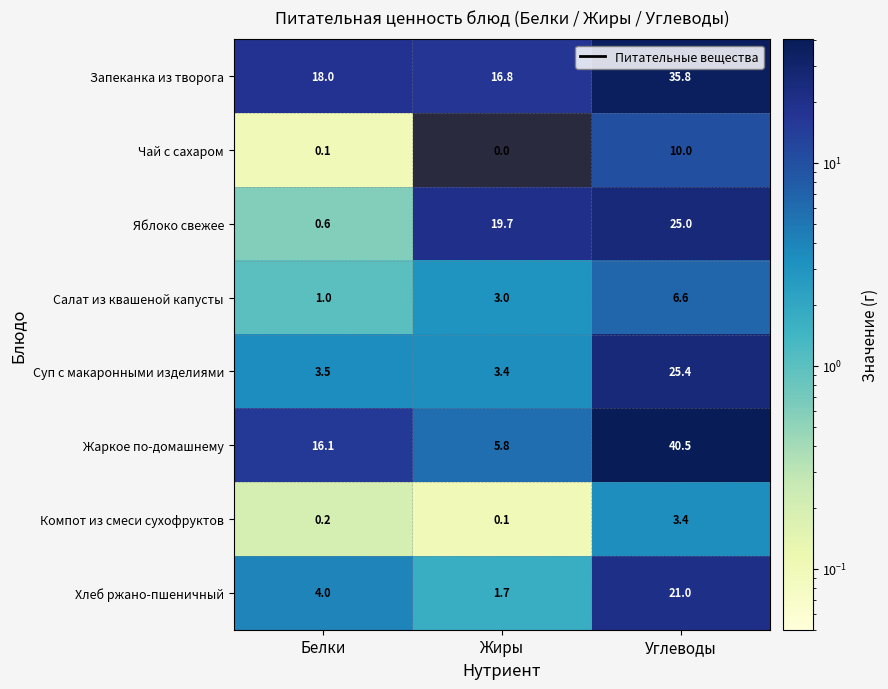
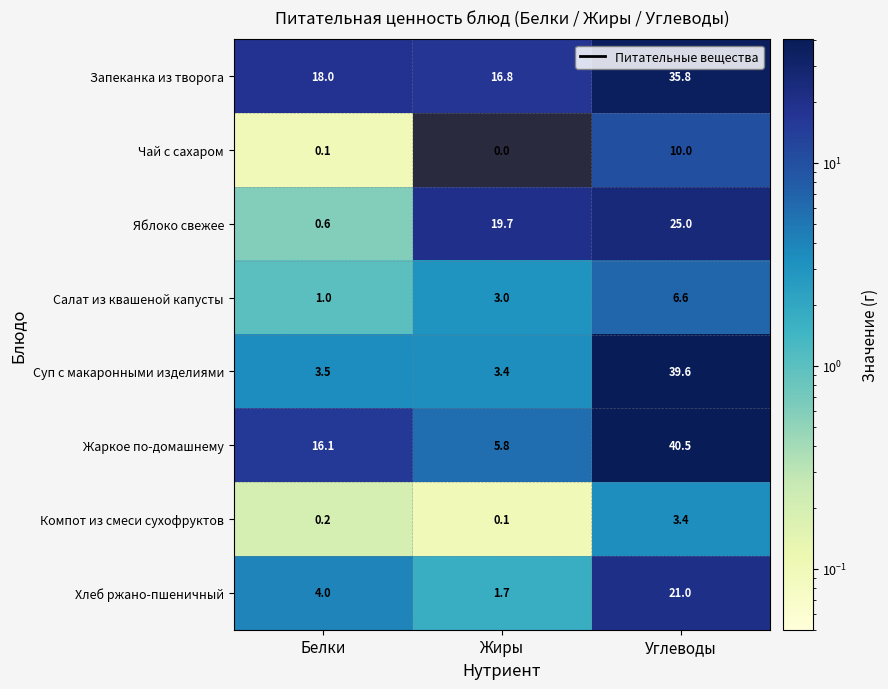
  {
    "Запеканка из творога": {
      "Белки": 18.0,
      "Жиры": 16.8,
      "Углеводы": 35.8
    },
    "Чай с сахаром": {
      "Белки": 0.1,
      "Жиры": 0.0,
      "Углеводы": 10.0
    },
    "Яблоко свежее": {
      "Белки": 0.6,
      "Жиры": 19.7,
      "Углеводы": 25.0
    },
    "Салат из квашеной капусты": {
      "Белки": 1.0,
      "Жиры": 3.0,
      "Углеводы": 6.6
    },
    "Суп с макаронными изделиями": {
      "Белки": 3.5,
      "Жиры": 3.4,
-     "Углеводы": 25.4
+     "Углеводы": 39.6
    },
    "Жаркое по-домашнему": {
      "Белки": 16.1,
      "Жиры": 5.8,
      "Углеводы": 40.5
    },
    "Компот из смеси сухофруктов": {
      "Белки": 0.2,
      "Жиры": 0.1,
      "Углеводы": 3.4
    },
    "Хлеб ржано-пшеничный": {
      "Белки": 4.0,
      "Жиры": 1.7,
      "Углеводы": 21.0
    }
  }
